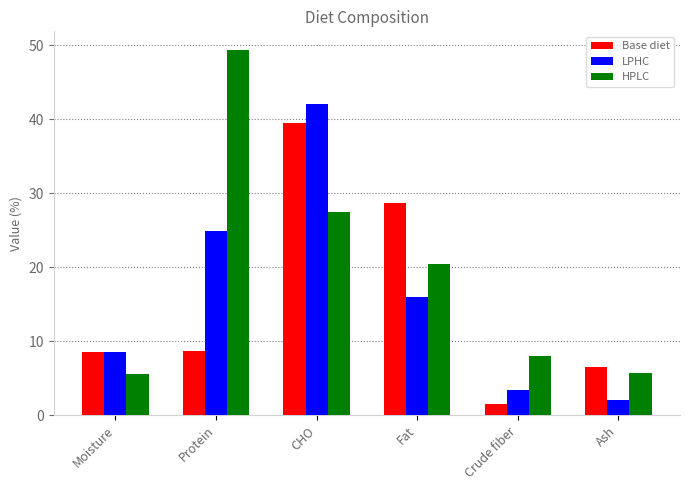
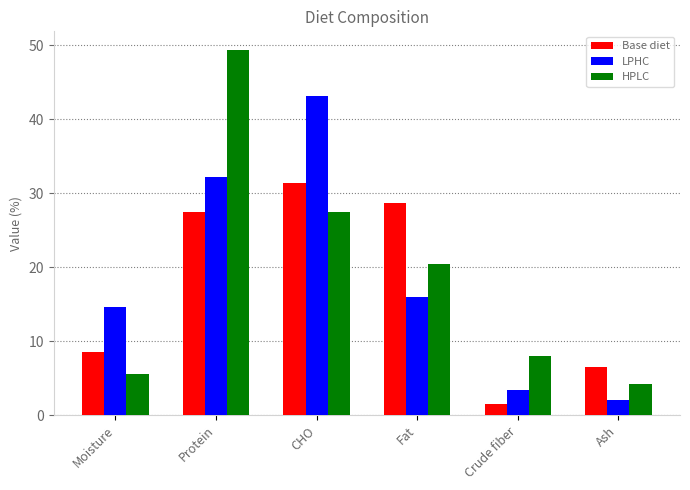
  {
    "Base diet": {
      "Moisture": 9,
-     "Protein": 9,
-     "CHO": 39,
+     "Protein": 27,
+     "CHO": 31,
      "Fat": 29,
      "Crude fiber": 2,
      "Ash": 7
    },
    "LPHC": {
-     "Moisture": 9,
-     "Protein": 25,
-     "CHO": 42,
+     "Moisture": 15,
+     "Protein": 32,
+     "CHO": 43,
      "Fat": 16,
      "Crude fiber": 3,
      "Ash": 2
    },
    "HPLC": {
      "Moisture": 6,
      "Protein": 49,
      "CHO": 28,
      "Fat": 20,
      "Crude fiber": 8,
-     "Ash": 6
+     "Ash": 4
    }
  }
